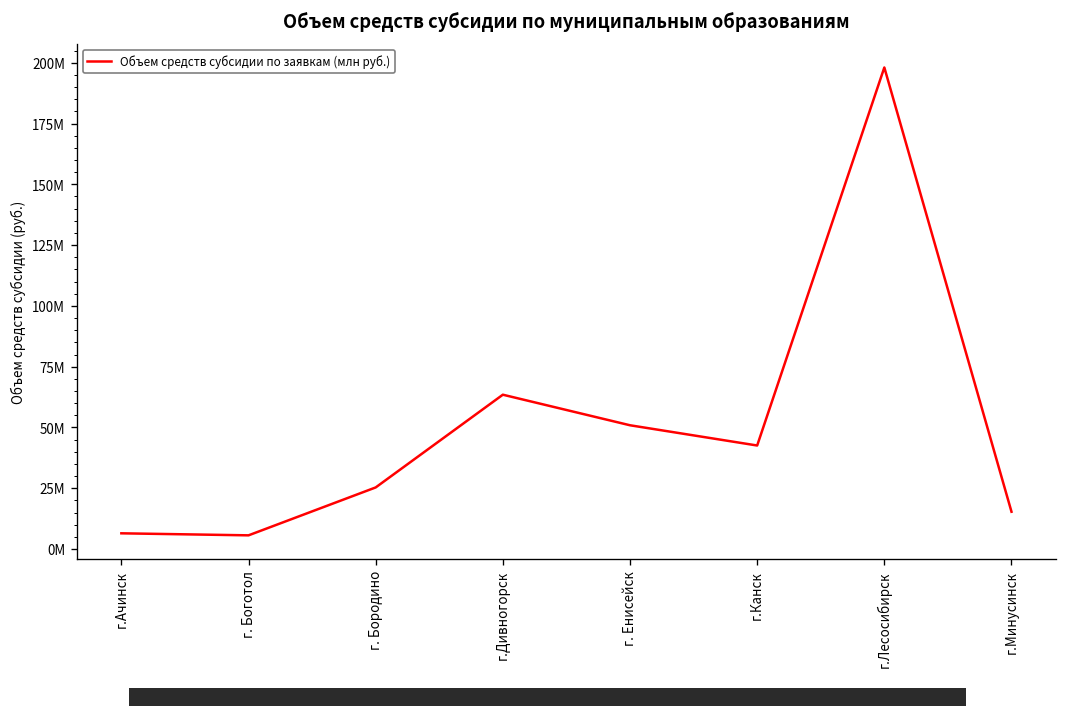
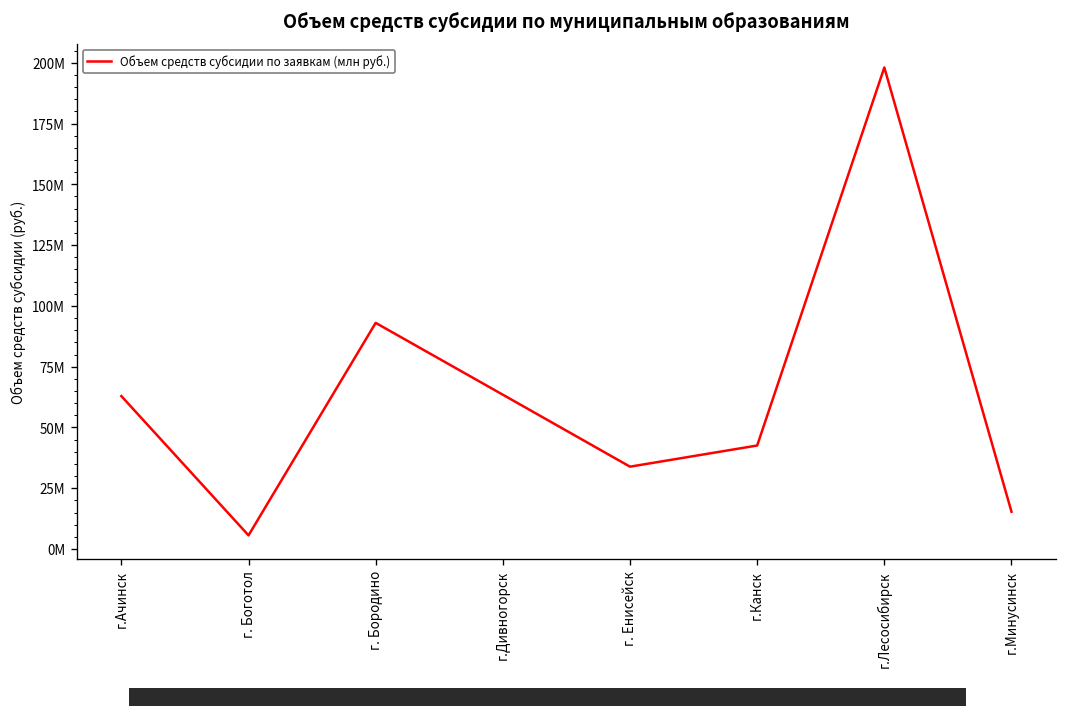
  {
-   "г.Ачинск": 6000000,
+   "г.Ачинск": 63000000,
    "г. Боготол": 6000000,
-   "г. Бородино": 25000000,
+   "г. Бородино": 93000000,
    "г.Дивногорск": 63000000,
-   "г. Енисейск": 51000000,
+   "г. Енисейск": 34000000,
    "г.Канск": 43000000,
    "г.Лесосибирск": 198000000,
    "г.Минусинск": 15000000
  }
